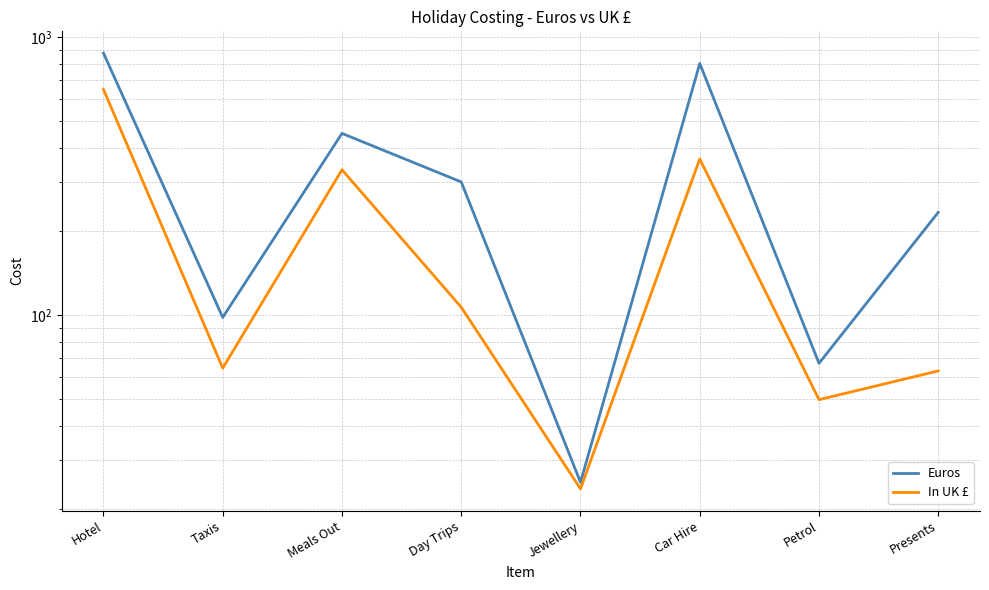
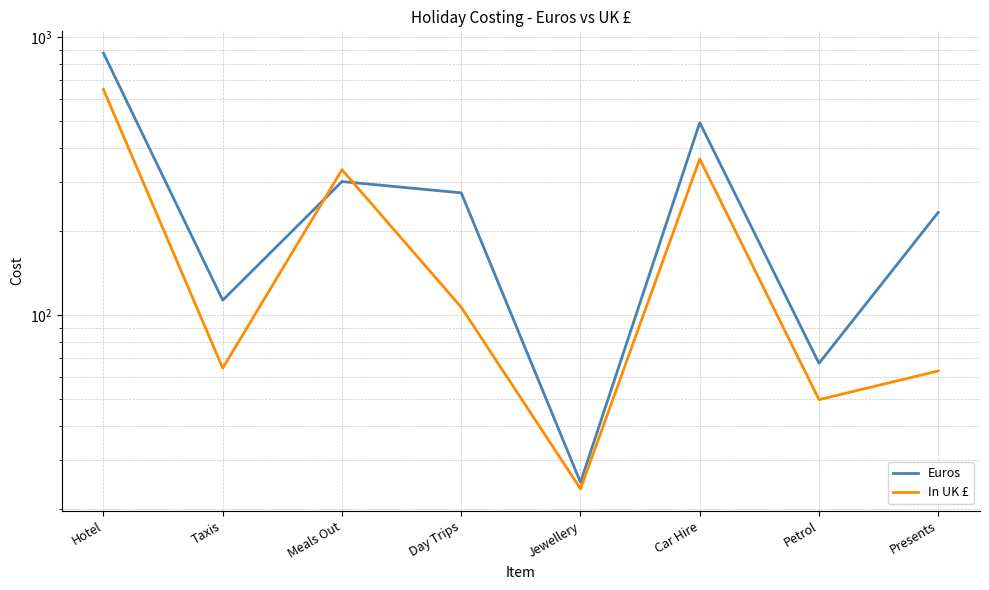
  {
    "Euros": {
      "Hotel": 880,
-     "Taxis": 98,
-     "Meals Out": 450,
-     "Day Trips": 300,
+     "Taxis": 113,
+     "Meals Out": 300,
+     "Day Trips": 280,
      "Jewellery": 25,
-     "Car Hire": 800,
+     "Car Hire": 490,
      "Petrol": 67,
      "Presents": 230
    },
    "In UK £": {
      "Hotel": 650,
      "Taxis": 64,
      "Meals Out": 330,
      "Day Trips": 107,
      "Jewellery": 24,
      "Car Hire": 360,
      "Petrol": 50,
      "Presents": 63
    }
  }
